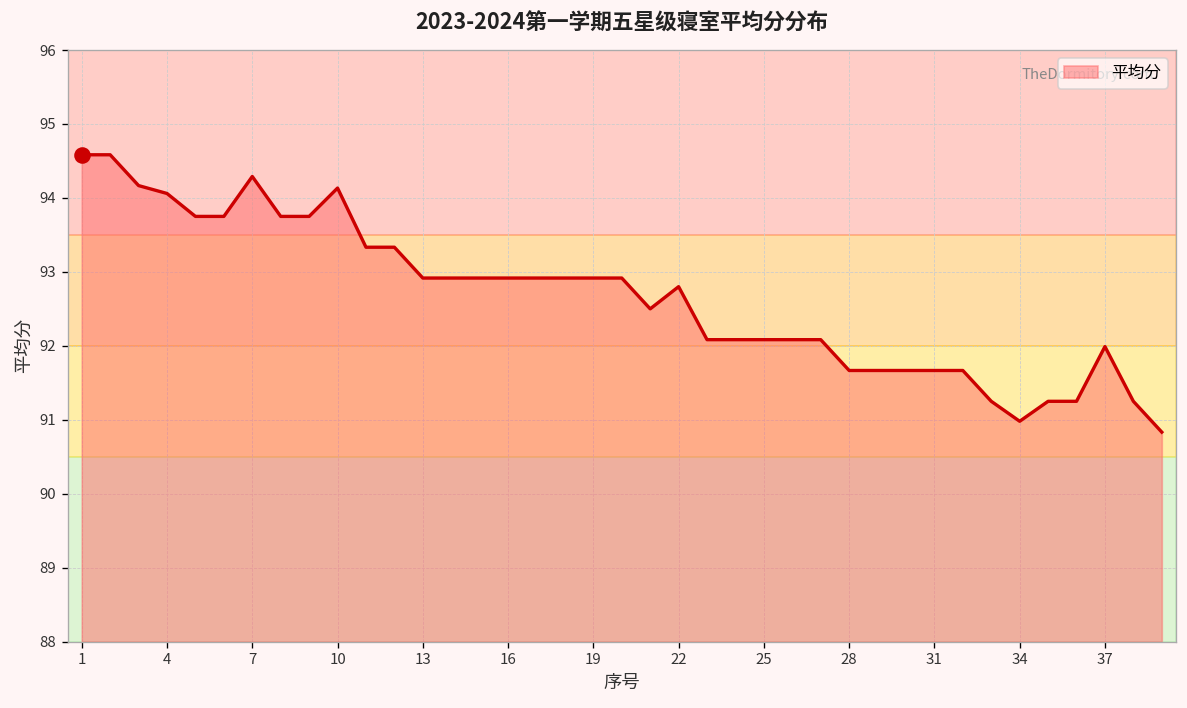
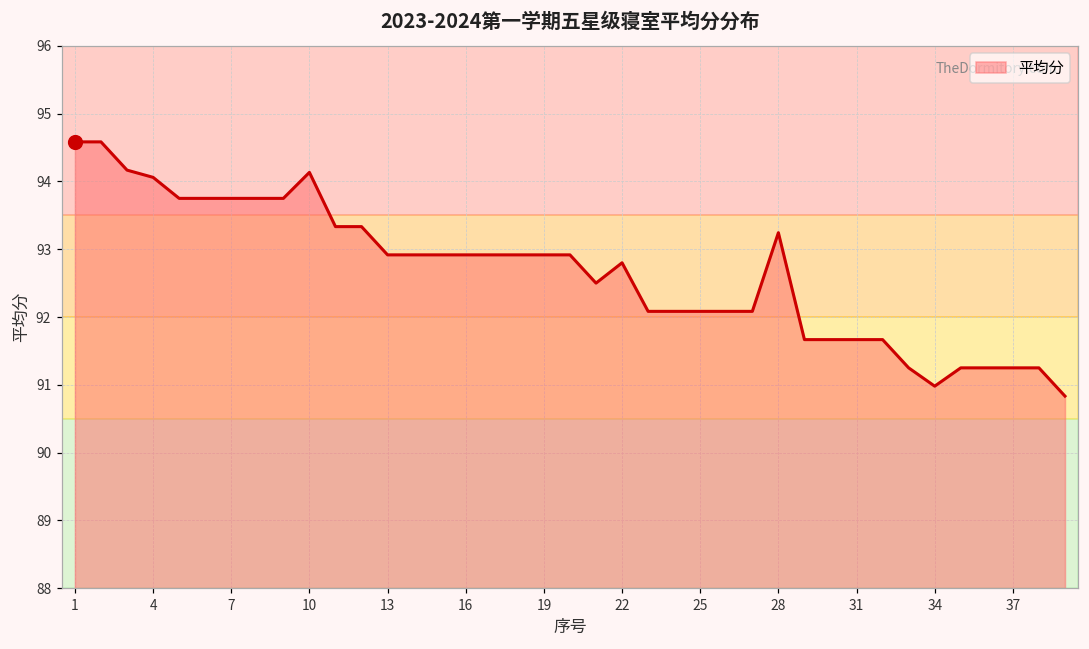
  {
    "平均分": {
      "4": 94.1,
-     "7": 94.3,
+     "7": 93.8,
      "10": 94.1,
      "13": 92.9,
      "16": 92.9,
      "19": 92.9,
      "22": 92.8,
      "25": 92.1,
-     "28": 91.7,
+     "28": 93.2,
      "31": 91.7,
      "34": 91.0,
-     "37": 92.0
+     "37": 91.3
    }
  }
